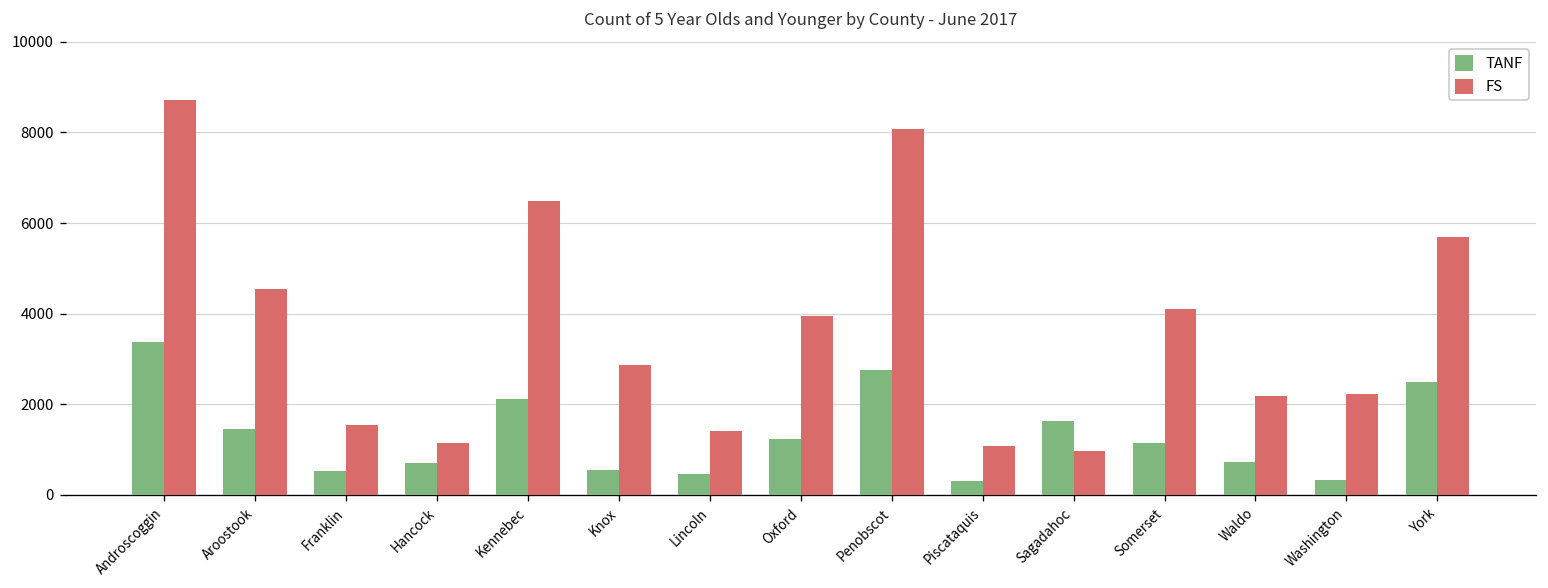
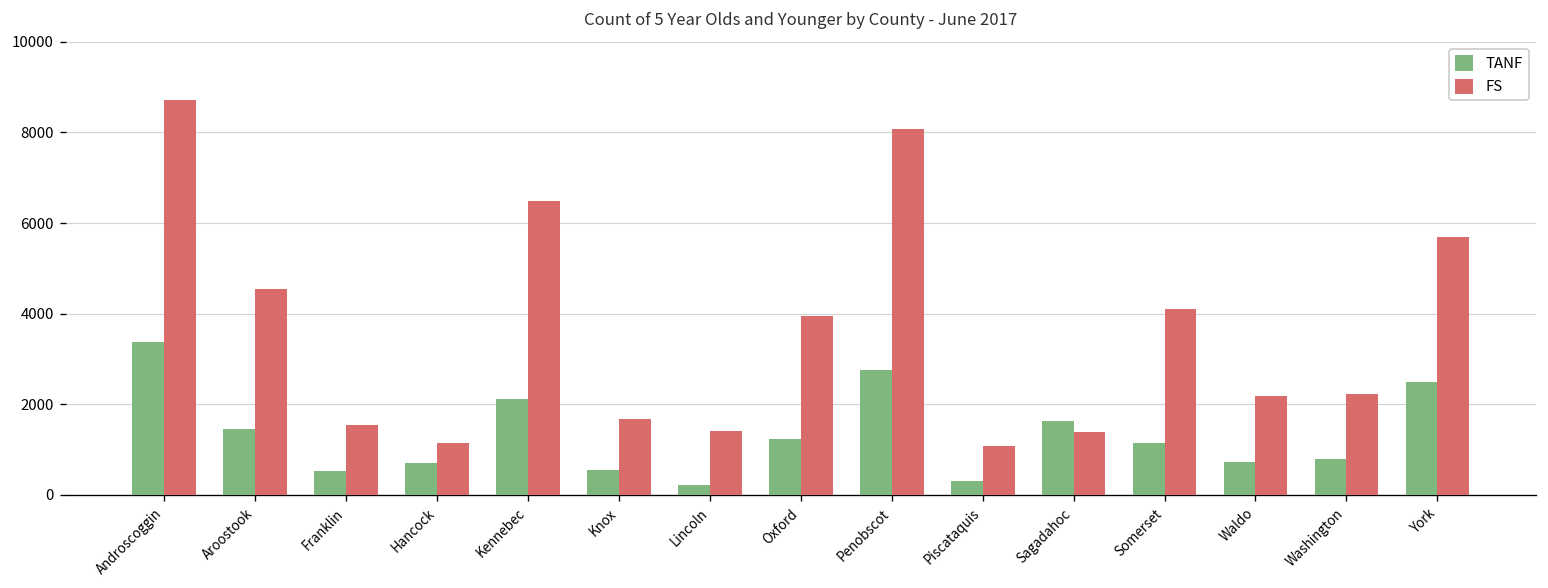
  {
    "TANF": {
      "Androscoggin": 3400,
      "Aroostook": 1500,
      "Franklin": 500,
      "Hancock": 700,
      "Kennebec": 2100,
      "Knox": 500,
-     "Lincoln": 500,
+     "Lincoln": 200,
      "Oxford": 1200,
      "Penobscot": 2800,
      "Piscataquis": 300,
      "Sagadahoc": 1600,
      "Somerset": 1100,
      "Waldo": 700,
-     "Washington": 300,
+     "Washington": 800,
      "York": 2500
    },
    "FS": {
      "Androscoggin": 8700,
      "Aroostook": 4600,
      "Franklin": 1500,
      "Hancock": 1200,
      "Kennebec": 6500,
-     "Knox": 2900,
+     "Knox": 1700,
      "Lincoln": 1400,
      "Oxford": 3900,
      "Penobscot": 8100,
      "Piscataquis": 1100,
-     "Sagadahoc": 1000,
+     "Sagadahoc": 1400,
      "Somerset": 4100,
      "Waldo": 2200,
      "Washington": 2200,
      "York": 5700
    }
  }
